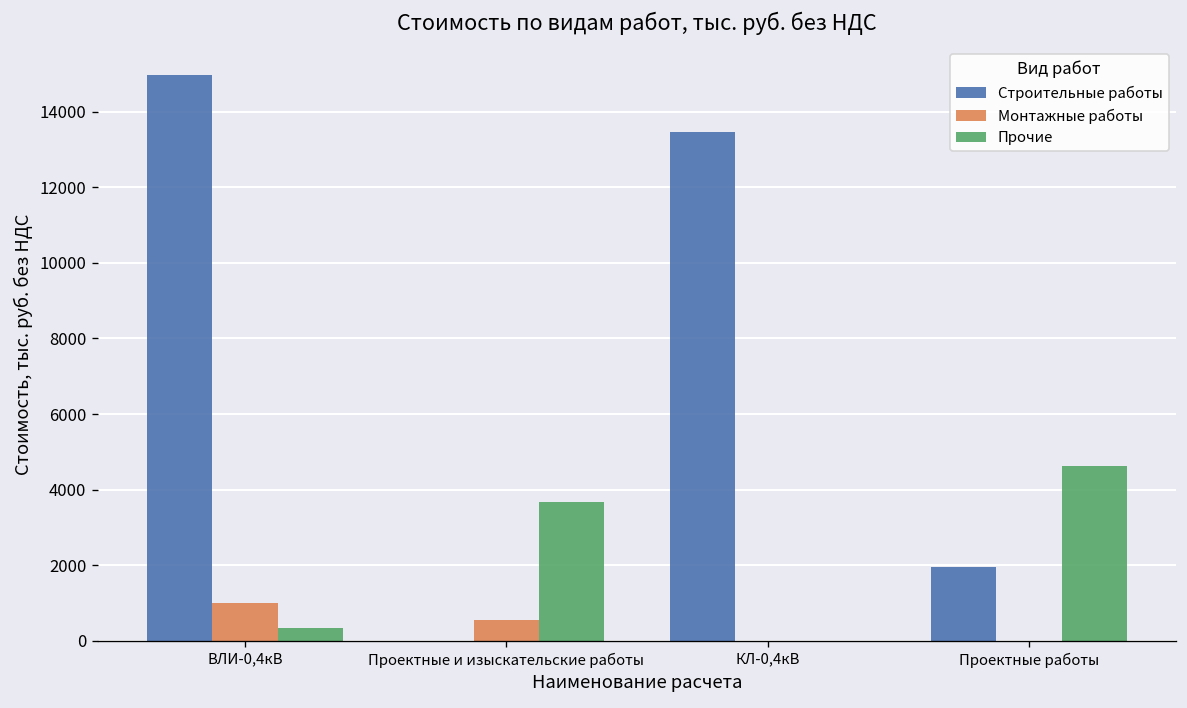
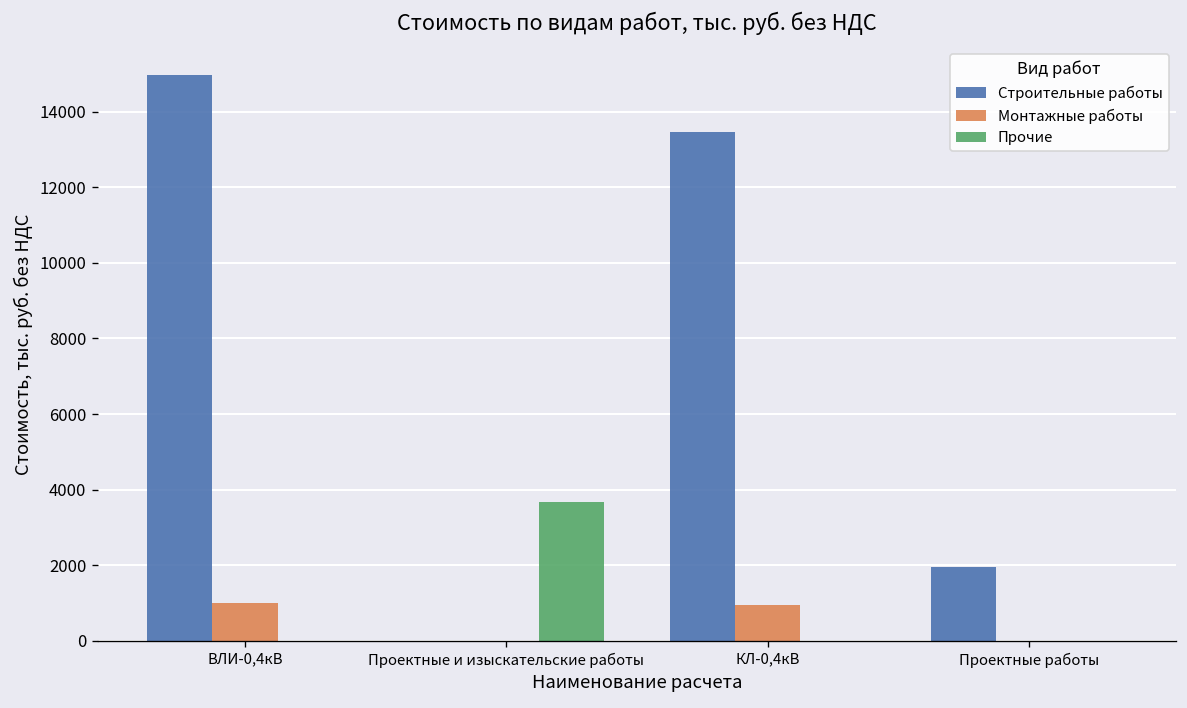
  {
    "Строительные работы": {
      "ВЛИ-0,4кВ": 15000,
      "Проектные и изыскательские работы": 0,
      "КЛ-0,4кВ": 13500,
      "Проектные работы": 1900
    },
    "Монтажные работы": {
      "ВЛИ-0,4кВ": 1000,
-     "Проектные и изыскательские работы": 500,
-     "КЛ-0,4кВ": 0,
+     "Проектные и изыскательские работы": 0,
+     "КЛ-0,4кВ": 1000,
      "Проектные работы": 0
    },
    "Прочие": {
-     "ВЛИ-0,4кВ": 300,
+     "ВЛИ-0,4кВ": 0,
      "Проектные и изыскательские работы": 3700,
      "КЛ-0,4кВ": 0,
-     "Проектные работы": 4600
+     "Проектные работы": 0
    }
  }
